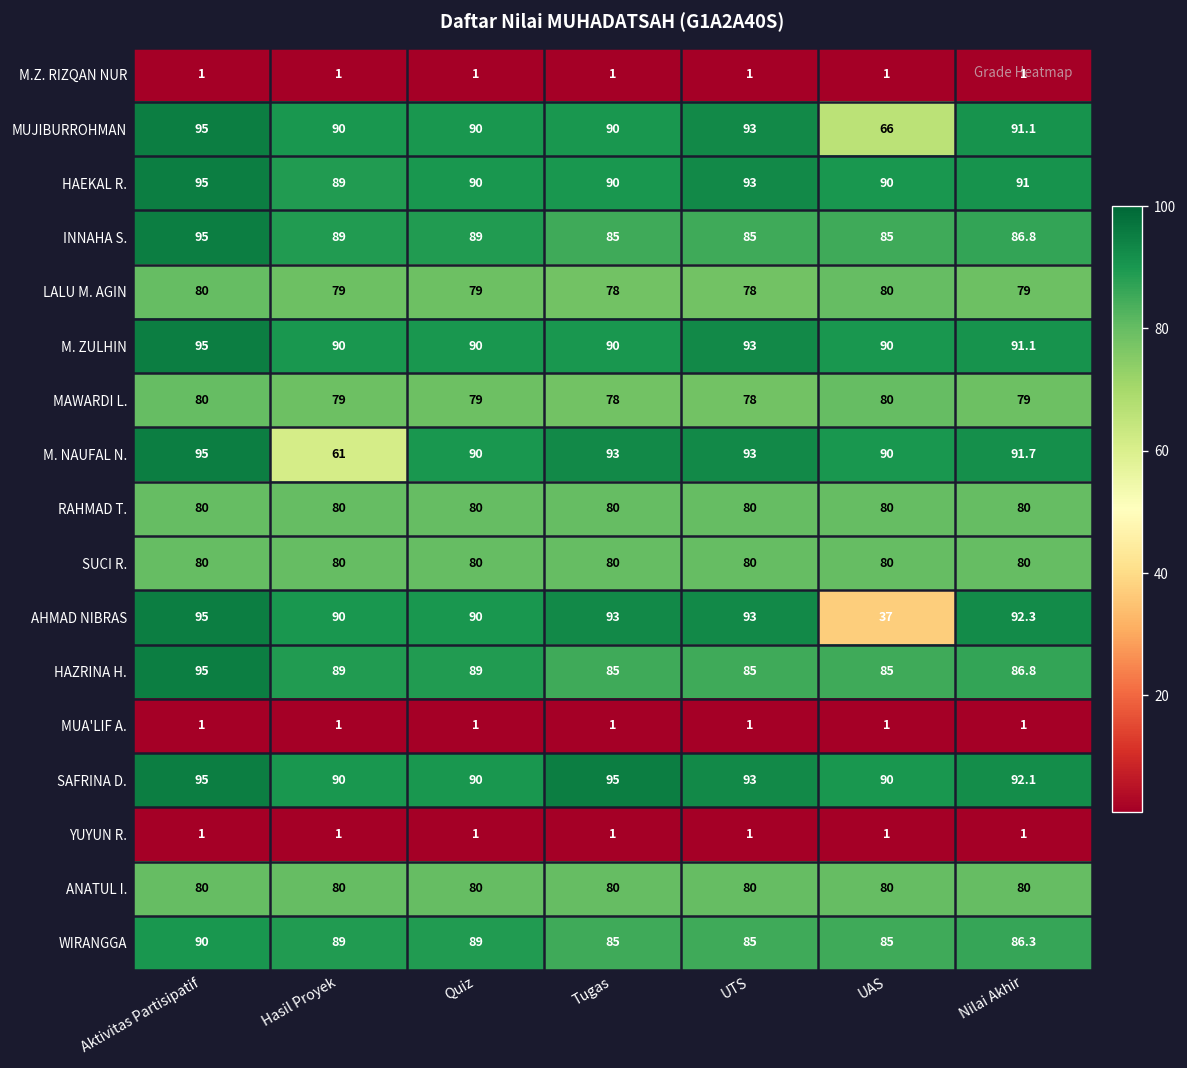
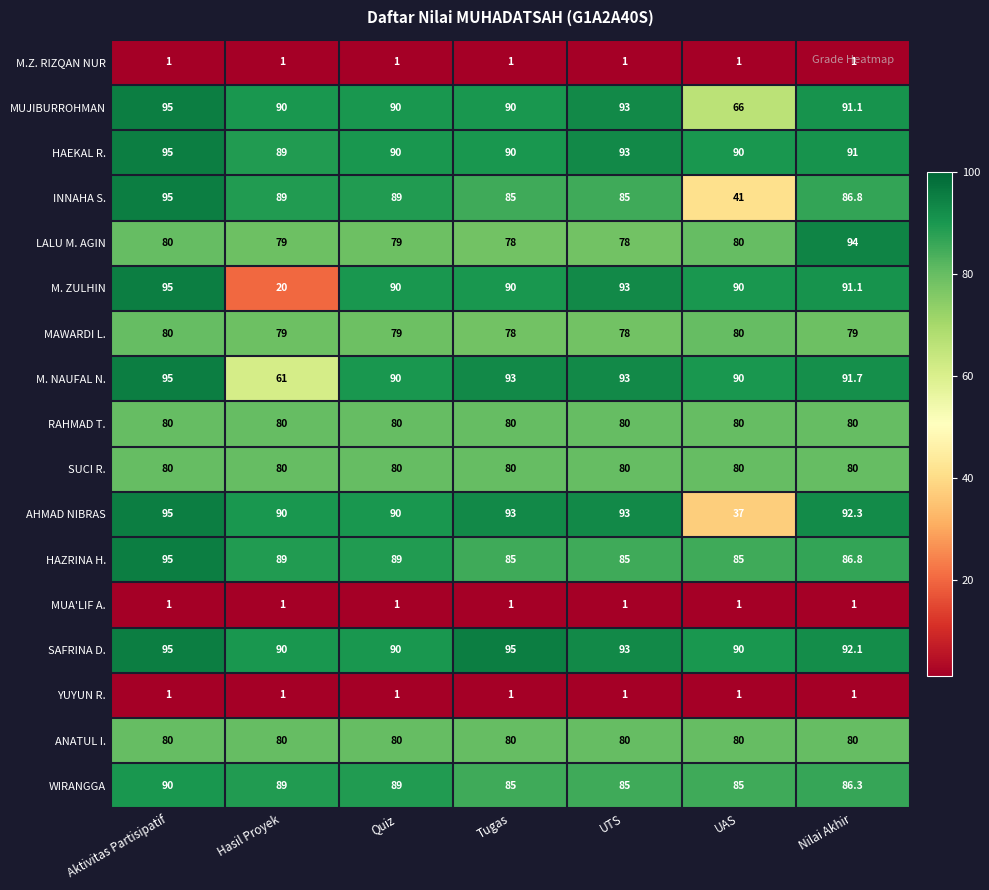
  {
    "M.Z. RIZQAN NUR": {
      "Aktivitas Partisipatif": 1,
      "Hasil Proyek": 1,
      "Quiz": 1,
      "Tugas": 1,
      "UTS": 1,
      "UAS": 1
    },
    "MUJIBURROHMAN": {
      "Aktivitas Partisipatif": 95,
      "Hasil Proyek": 90,
      "Quiz": 90,
      "Tugas": 90,
      "UTS": 93,
      "UAS": 66,
      "Nilai Akhir": 91.1
    },
    "HAEKAL R.": {
      "Aktivitas Partisipatif": 95,
      "Hasil Proyek": 89,
      "Quiz": 90,
      "Tugas": 90,
      "UTS": 93,
      "UAS": 90,
      "Nilai Akhir": 91
    },
    "INNAHA S.": {
      "Aktivitas Partisipatif": 95,
      "Hasil Proyek": 89,
      "Quiz": 89,
      "Tugas": 85,
      "UTS": 85,
-     "UAS": 85,
+     "UAS": 41,
      "Nilai Akhir": 86.8
    },
    "LALU M. AGIN": {
      "Aktivitas Partisipatif": 80,
      "Hasil Proyek": 79,
      "Quiz": 79,
      "Tugas": 78,
      "UTS": 78,
      "UAS": 80,
-     "Nilai Akhir": 79
+     "Nilai Akhir": 94
    },
    "M. ZULHIN": {
      "Aktivitas Partisipatif": 95,
-     "Hasil Proyek": 90,
+     "Hasil Proyek": 20,
      "Quiz": 90,
      "Tugas": 90,
      "UTS": 93,
      "UAS": 90,
      "Nilai Akhir": 91.1
    },
    "MAWARDI L.": {
      "Aktivitas Partisipatif": 80,
      "Hasil Proyek": 79,
      "Quiz": 79,
      "Tugas": 78,
      "UTS": 78,
      "UAS": 80,
      "Nilai Akhir": 79
    },
    "M. NAUFAL N.": {
      "Aktivitas Partisipatif": 95,
      "Hasil Proyek": 61,
      "Quiz": 90,
      "Tugas": 93,
      "UTS": 93,
      "UAS": 90,
      "Nilai Akhir": 91.7
    },
    "RAHMAD T.": {
      "Aktivitas Partisipatif": 80,
      "Hasil Proyek": 80,
      "Quiz": 80,
      "Tugas": 80,
      "UTS": 80,
      "UAS": 80,
      "Nilai Akhir": 80
    },
    "SUCI R.": {
      "Aktivitas Partisipatif": 80,
      "Hasil Proyek": 80,
      "Quiz": 80,
      "Tugas": 80,
      "UTS": 80,
      "UAS": 80,
      "Nilai Akhir": 80
    },
    "AHMAD NIBRAS": {
      "Aktivitas Partisipatif": 95,
      "Hasil Proyek": 90,
      "Quiz": 90,
      "Tugas": 93,
      "UTS": 93,
      "UAS": 37,
      "Nilai Akhir": 92.3
    },
    "HAZRINA H.": {
      "Aktivitas Partisipatif": 95,
      "Hasil Proyek": 89,
      "Quiz": 89,
      "Tugas": 85,
      "UTS": 85,
      "UAS": 85,
      "Nilai Akhir": 86.8
    },
    "MUA'LIF A.": {
      "Aktivitas Partisipatif": 1,
      "Hasil Proyek": 1,
      "Quiz": 1,
      "Tugas": 1,
      "UTS": 1,
      "UAS": 1,
      "Nilai Akhir": 1
    },
    "SAFRINA D.": {
      "Aktivitas Partisipatif": 95,
      "Hasil Proyek": 90,
      "Quiz": 90,
      "Tugas": 95,
      "UTS": 93,
      "UAS": 90,
      "Nilai Akhir": 92.1
    },
    "YUYUN R.": {
      "Aktivitas Partisipatif": 1,
      "Hasil Proyek": 1,
      "Quiz": 1,
      "Tugas": 1,
      "UTS": 1,
      "UAS": 1,
      "Nilai Akhir": 1
    },
    "ANATUL I.": {
      "Aktivitas Partisipatif": 80,
      "Hasil Proyek": 80,
      "Quiz": 80,
      "Tugas": 80,
      "UTS": 80,
      "UAS": 80,
      "Nilai Akhir": 80
    },
    "WIRANGGA": {
      "Aktivitas Partisipatif": 90,
      "Hasil Proyek": 89,
      "Quiz": 89,
      "Tugas": 85,
      "UTS": 85,
      "UAS": 85,
      "Nilai Akhir": 86.3
    }
  }
